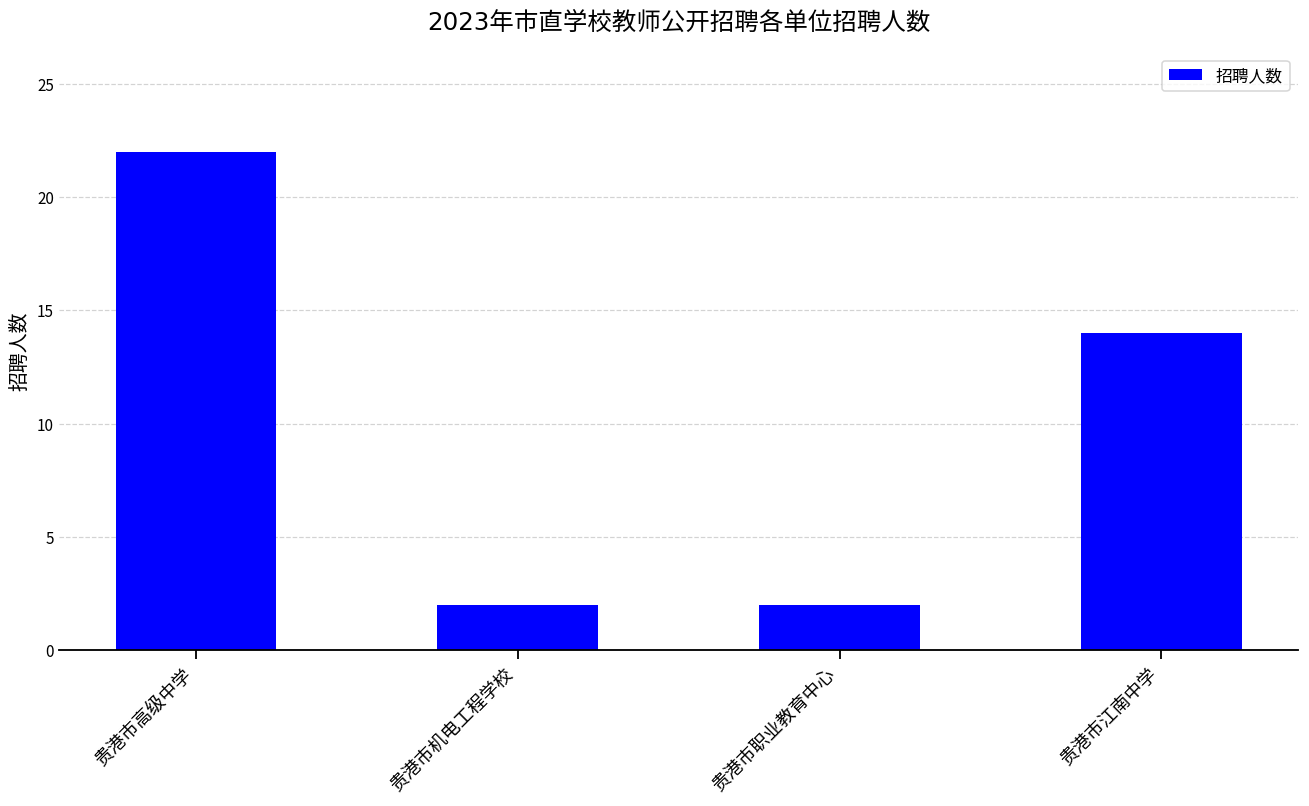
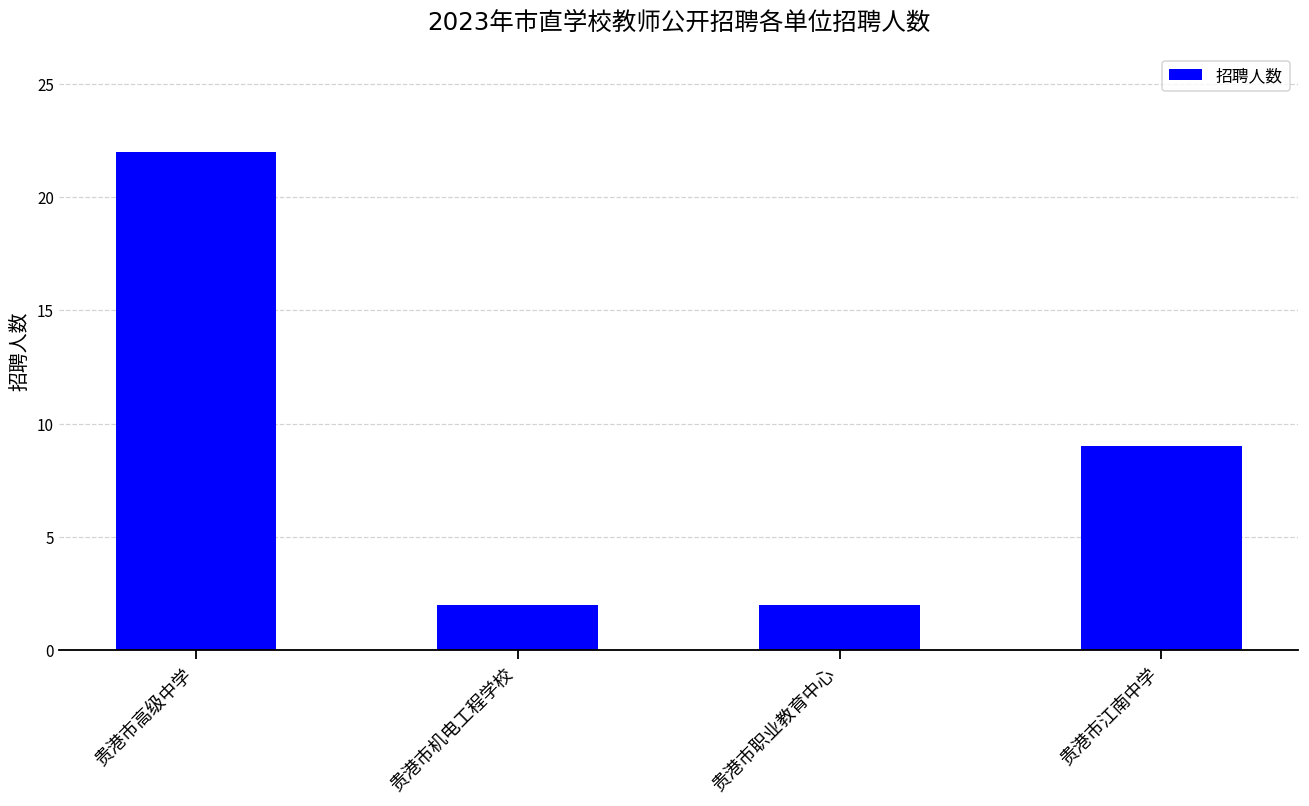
  {
    "贵港市高级中学": 22,
    "贵港市机电工程学校": 2,
    "贵港市职业教育中心": 2,
-   "贵港市江南中学": 14
+   "贵港市江南中学": 9
  }
